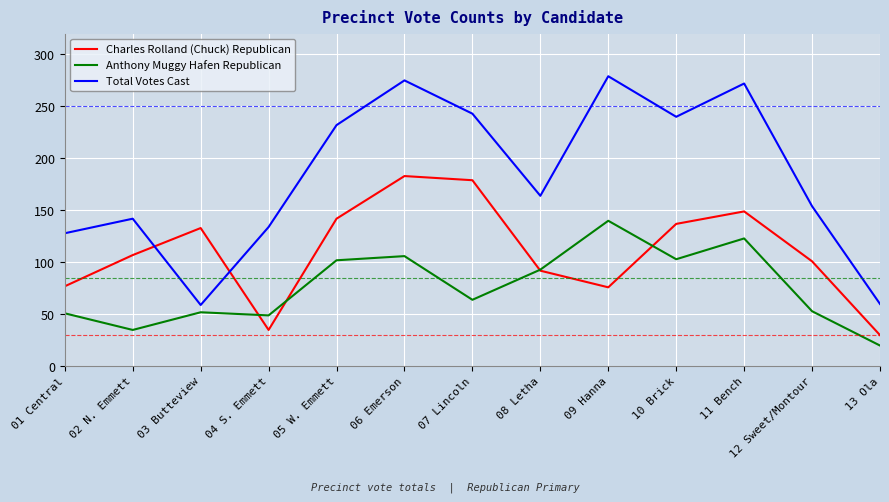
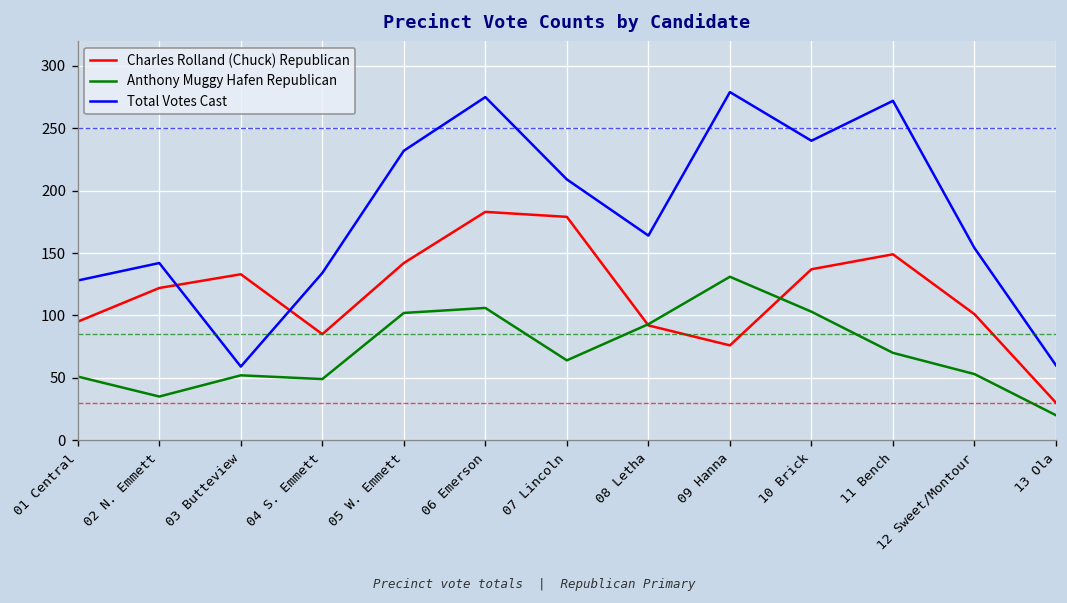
  {
    "Charles Rolland (Chuck) Republican": {
-     "01 Central": 77,
-     "02 N. Emmett": 107,
+     "01 Central": 95,
+     "02 N. Emmett": 122,
      "03 Butteview": 133,
-     "04 S. Emmett": 35,
+     "04 S. Emmett": 85,
      "05 W. Emmett": 142,
      "06 Emerson": 183,
      "07 Lincoln": 179,
      "09 Hanna": 76,
      "10 Brick": 137,
      "11 Bench": 149,
      "12 Sweet/Montour": 101,
      "13 Ola": 30
    },
    "Anthony Muggy Hafen Republican": {
      "01 Central": 51,
      "02 N. Emmett": 35,
      "03 Butteview": 52,
      "04 S. Emmett": 49,
      "05 W. Emmett": 102,
      "06 Emerson": 106,
      "07 Lincoln": 64,
-     "09 Hanna": 140,
+     "09 Hanna": 131,
      "10 Brick": 103,
-     "11 Bench": 123,
+     "11 Bench": 70,
      "12 Sweet/Montour": 53,
      "13 Ola": 20
    },
    "Total Votes Cast": {
      "01 Central": 128,
      "02 N. Emmett": 142,
      "03 Butteview": 59,
      "04 S. Emmett": 134,
      "05 W. Emmett": 232,
      "06 Emerson": 275,
-     "07 Lincoln": 243,
+     "07 Lincoln": 209,
      "08 Letha": 164,
      "09 Hanna": 279,
      "10 Brick": 240,
      "11 Bench": 272,
      "12 Sweet/Montour": 154,
      "13 Ola": 60
    }
  }
